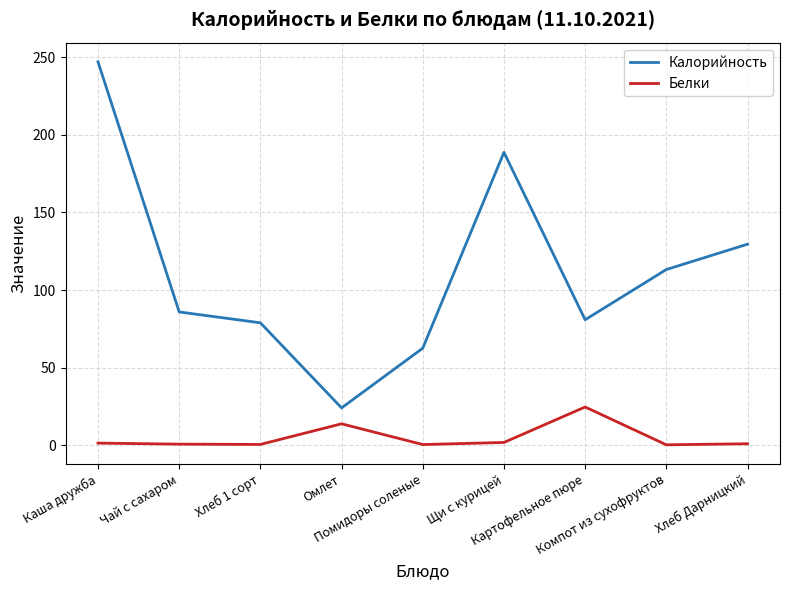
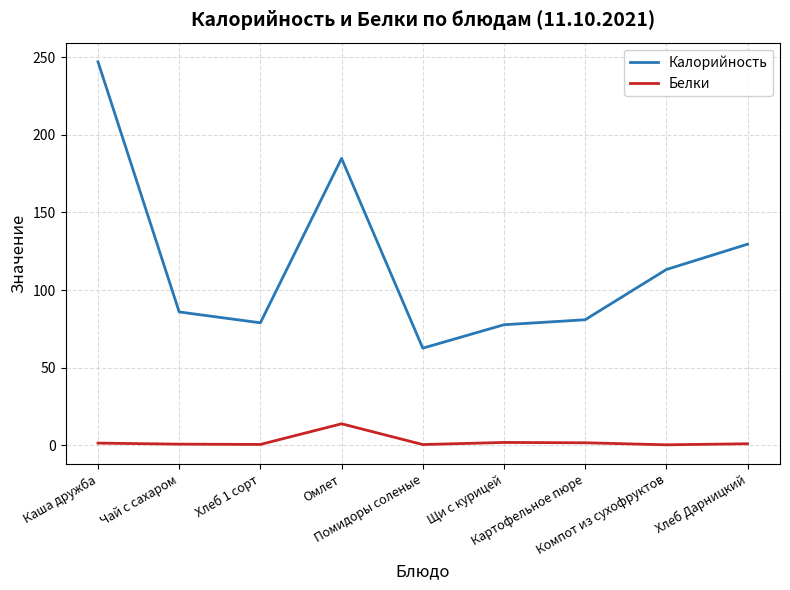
  {
    "Калорийность": {
      "Каша дружба": 247,
      "Чай с сахаром": 86,
      "Хлеб 1 сорт": 79,
-     "Омлет": 24,
+     "Омлет": 185,
      "Помидоры соленые": 63,
-     "Щи с курицей": 189,
+     "Щи с курицей": 78,
      "Картофельное пюре": 81,
      "Компот из сухофруктов": 113,
      "Хлеб Дарницкий": 130
    },
    "Белки": {
      "Каша дружба": 1,
      "Чай с сахаром": 1,
      "Хлеб 1 сорт": 1,
      "Омлет": 14,
      "Помидоры соленые": 1,
      "Щи с курицей": 2,
-     "Картофельное пюре": 25,
+     "Картофельное пюре": 2,
      "Компот из сухофруктов": 0,
      "Хлеб Дарницкий": 1
    }
  }
